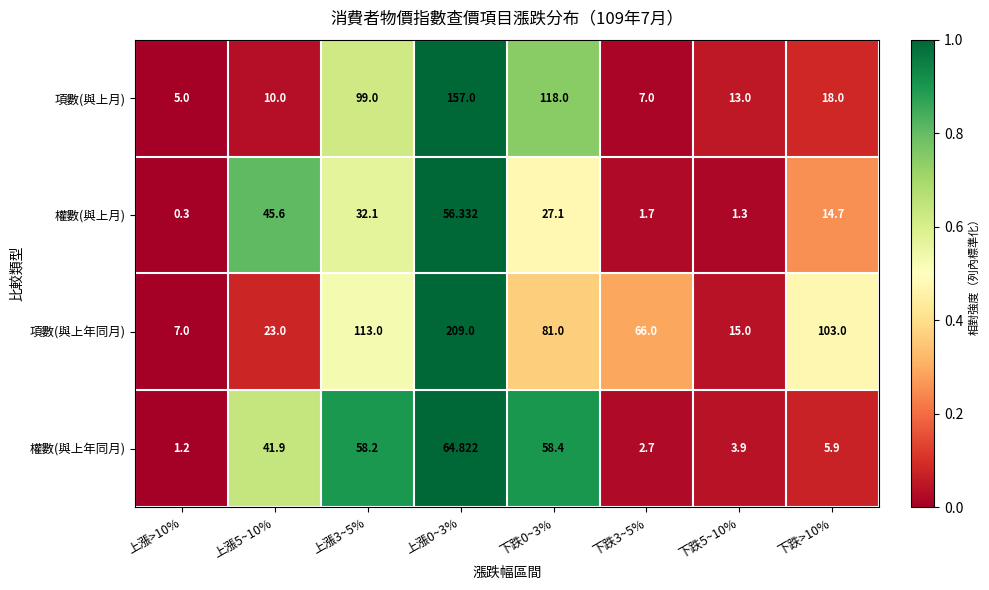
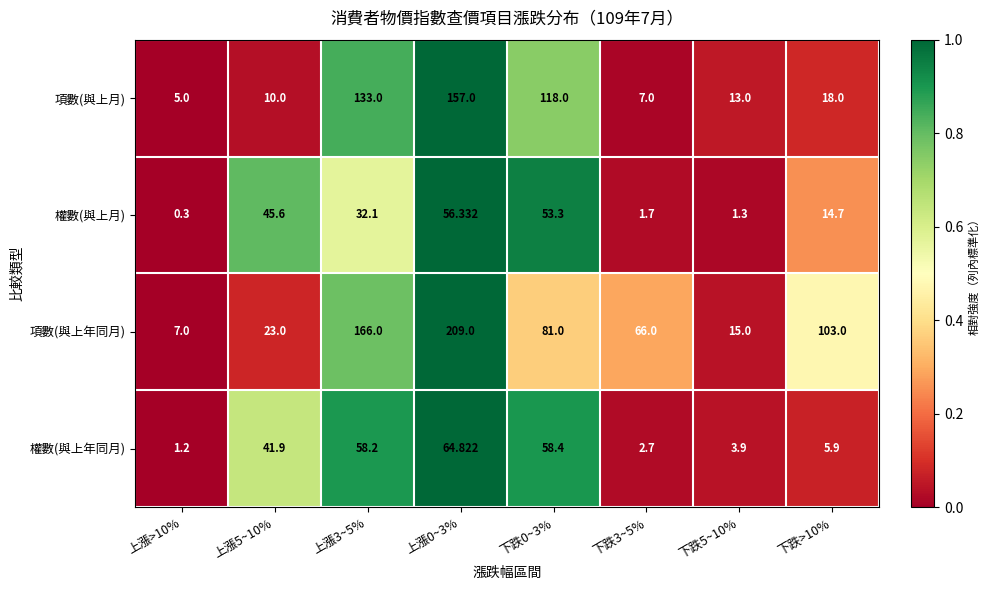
  {
    "項數(與上月)": {
      "上漲>10%": 5.0,
      "上漲5~10%": 10.0,
-     "上漲3~5%": 99.0,
+     "上漲3~5%": 133.0,
      "上漲0~3%": 157.0,
      "下跌0~3%": 118.0,
      "下跌3~5%": 7.0,
      "下跌5~10%": 13.0,
      "下跌>10%": 18.0
    },
    "權數(與上月)": {
      "上漲>10%": 0.3,
      "上漲5~10%": 45.6,
      "上漲3~5%": 32.1,
      "上漲0~3%": 56.332,
-     "下跌0~3%": 27.1,
+     "下跌0~3%": 53.3,
      "下跌3~5%": 1.7,
      "下跌5~10%": 1.3,
      "下跌>10%": 14.7
    },
    "項數(與上年同月)": {
      "上漲>10%": 7.0,
      "上漲5~10%": 23.0,
-     "上漲3~5%": 113.0,
+     "上漲3~5%": 166.0,
      "上漲0~3%": 209.0,
      "下跌0~3%": 81.0,
      "下跌3~5%": 66.0,
      "下跌5~10%": 15.0,
      "下跌>10%": 103.0
    },
    "權數(與上年同月)": {
      "上漲>10%": 1.2,
      "上漲5~10%": 41.9,
      "上漲3~5%": 58.2,
      "上漲0~3%": 64.822,
      "下跌0~3%": 58.4,
      "下跌3~5%": 2.7,
      "下跌5~10%": 3.9,
      "下跌>10%": 5.9
    }
  }
